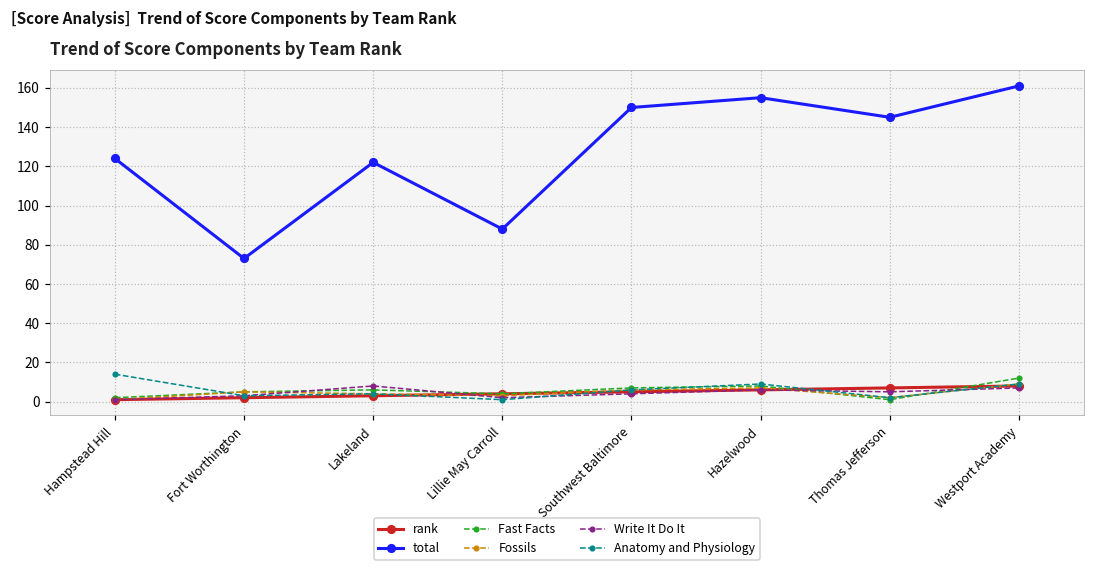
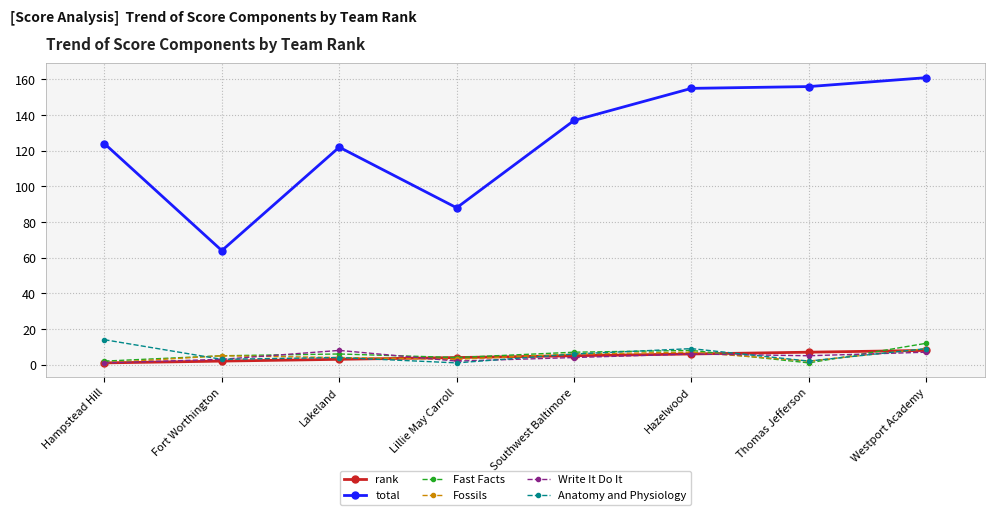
  {
    "rank": {
      "Thomas Jefferson": 7
    },
    "total": {
      "Hampstead Hill": 124,
-     "Fort Worthington": 73,
+     "Fort Worthington": 64,
      "Lakeland": 122,
      "Lillie May Carroll": 88,
-     "Southwest Baltimore": 150,
+     "Southwest Baltimore": 137,
      "Hazelwood": 155,
-     "Thomas Jefferson": 145,
+     "Thomas Jefferson": 156,
      "Westport Academy": 161
    },
    "Fast Facts": {
      "Lakeland": 6,
      "Westport Academy": 12
    },
    "Write It Do It": {
      "Lakeland": 8,
      "Thomas Jefferson": 5
    },
    "Anatomy and Physiology": {
      "Hampstead Hill": 14
    }
  }
